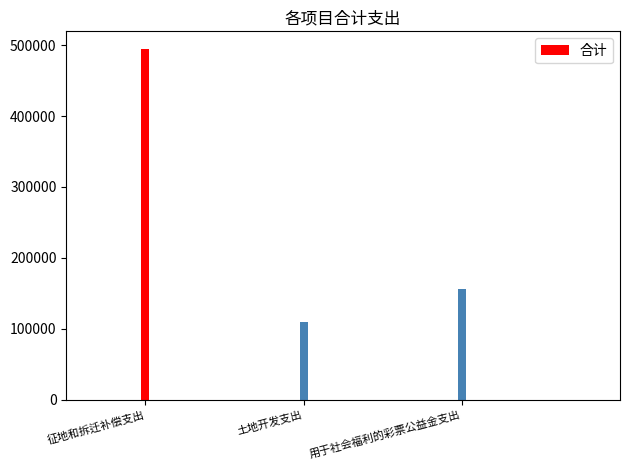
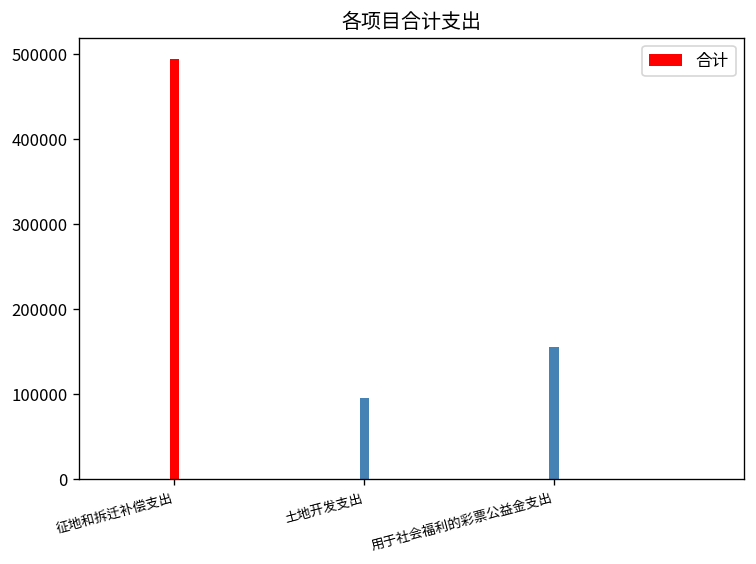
  {
    "征地和拆迁补偿支出": 490000,
-   "土地开发支出": 110000,
+   "土地开发支出": 100000,
    "用于社会福利的彩票公益金支出": 160000
  }
